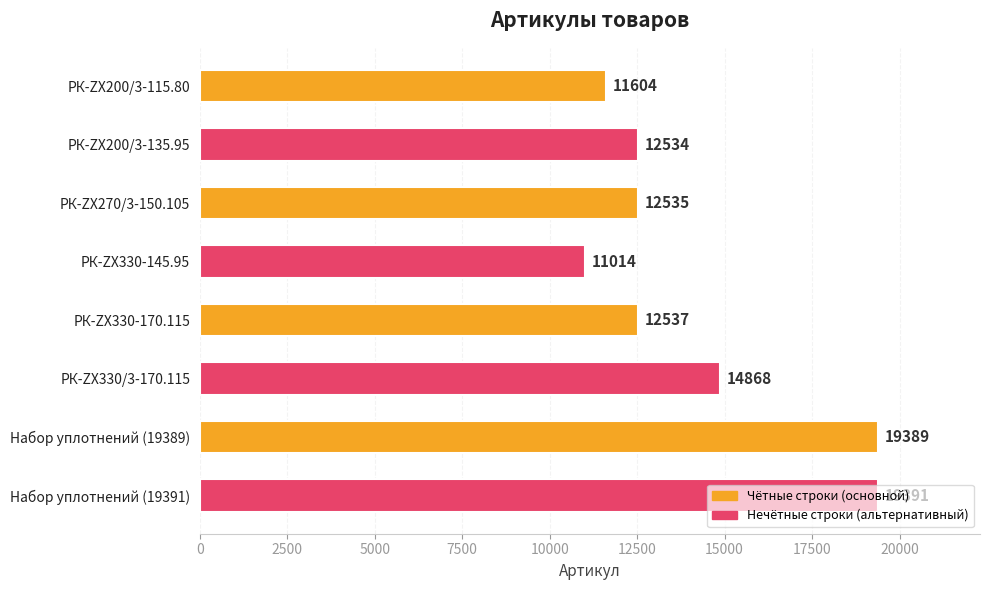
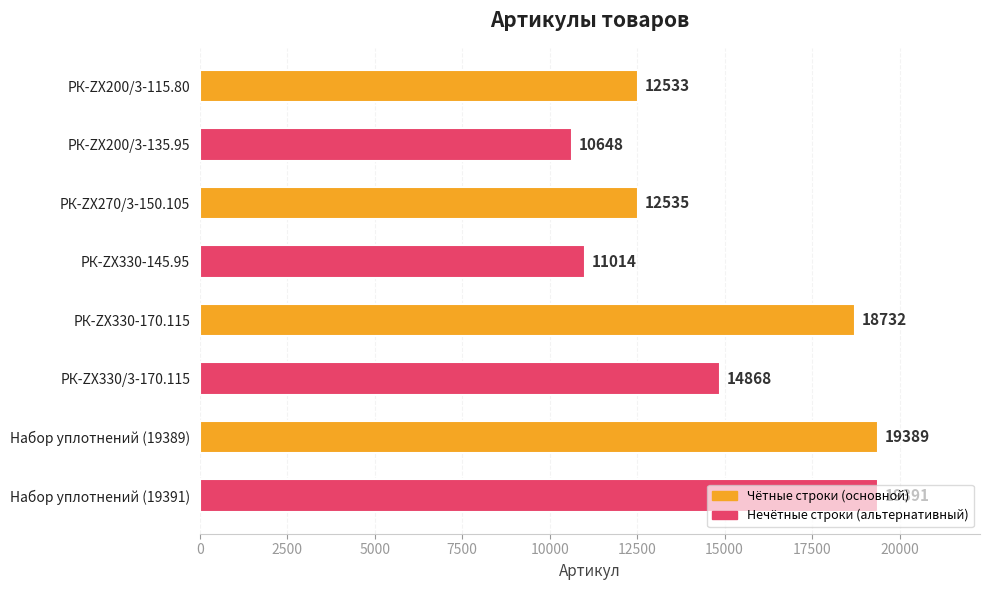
  {
-   "РК-ZX200/3-115.80": 11604,
-   "РК-ZX200/3-135.95": 12534,
+   "РК-ZX200/3-115.80": 12533,
+   "РК-ZX200/3-135.95": 10648,
    "РК-ZX270/3-150.105": 12535,
    "РК-ZX330-145.95": 11014,
-   "РК-ZX330-170.115": 12537,
+   "РК-ZX330-170.115": 18732,
    "РК-ZX330/3-170.115": 14868,
    "Набор уплотнений (19389)": 19389
  }
